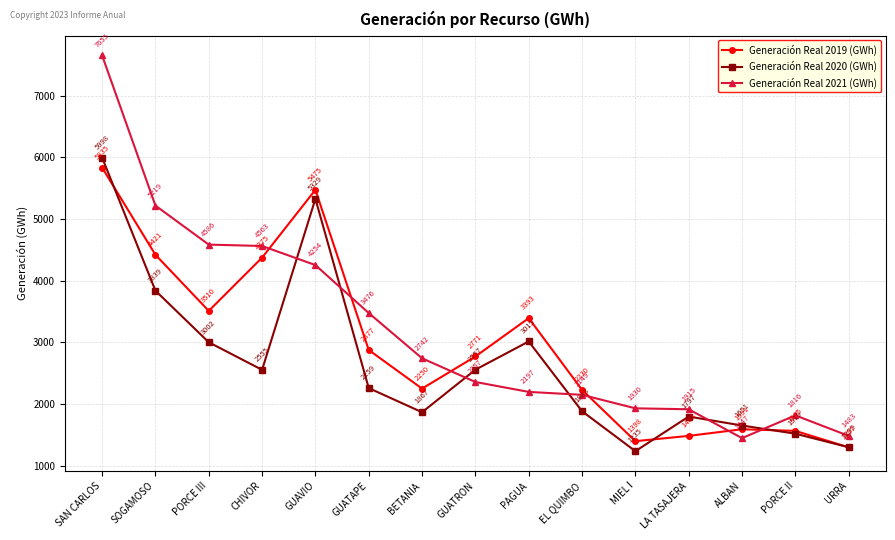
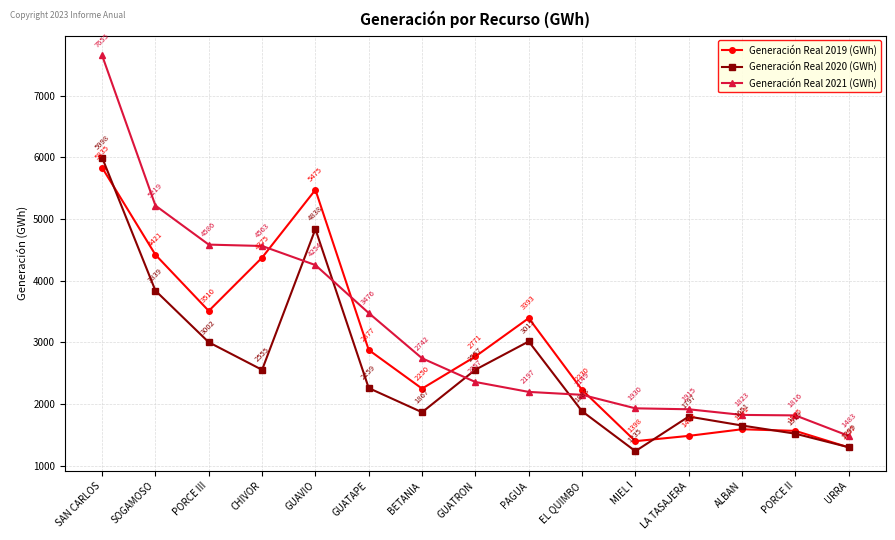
  {
    "Generación Real 2019 (GWh)": {
      "SOGAMOSO": 4421,
      "PORCE III": 3510,
      "GUATAPE": 2877,
      "BETANIA": 2250,
      "PAGUA": 3393
    },
    "Generación Real 2020 (GWh)": {
      "SOGAMOSO": 3839,
      "PORCE III": 3002,
      "CHIVOR": 2555,
-     "GUAVIO": 5329,
+     "GUAVIO": 4838,
      "GUATAPE": 2259
    },
    "Generación Real 2021 (GWh)": {
      "SAN CARLOS": 7655,
      "SOGAMOSO": 5219,
      "PORCE III": 4586,
      "GUAVIO": 4254,
      "GUATAPE": 3476,
      "BETANIA": 2742,
      "PAGUA": 2197,
      "MIEL I": 1930,
-     "ALBAN": 1447,
+     "ALBAN": 1823,
      "PORCE II": 1816
    }
  }
